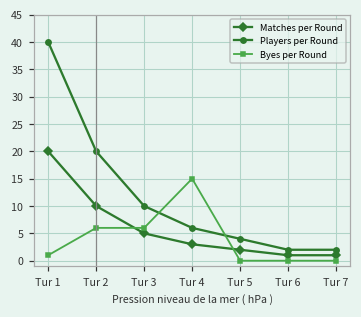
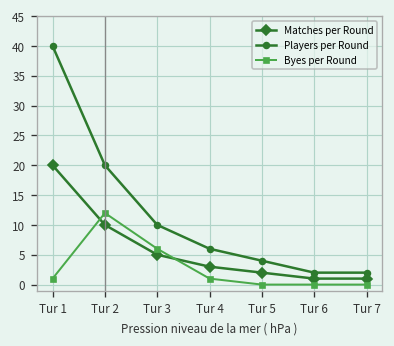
  {
    "Byes per Round": {
      "Tur 1": 1,
-     "Tur 2": 6,
+     "Tur 2": 12,
      "Tur 3": 6,
-     "Tur 4": 15,
+     "Tur 4": 1,
      "Tur 5": 0,
      "Tur 6": 0,
      "Tur 7": 0
    }
  }
